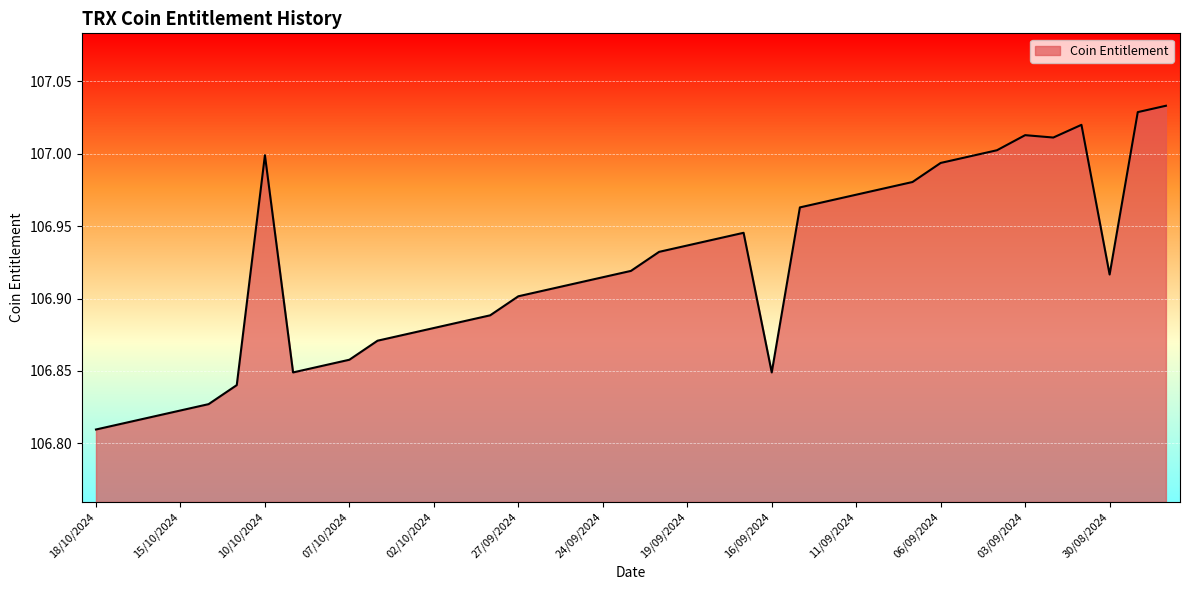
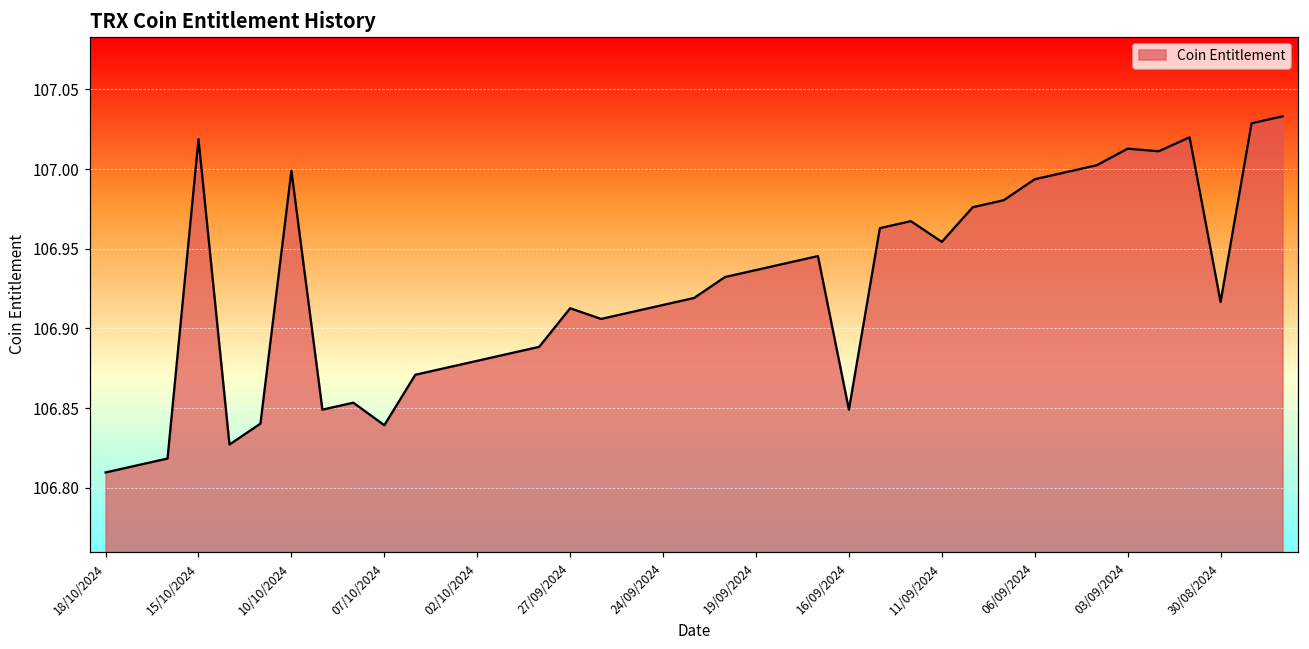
  {
    "18/10/2024": 106.810,
-   "15/10/2024": 106.823,
+   "15/10/2024": 107.019,
    "10/10/2024": 106.999,
-   "07/10/2024": 106.858,
+   "07/10/2024": 106.839,
    "02/10/2024": 106.880,
-   "27/09/2024": 106.902,
+   "27/09/2024": 106.913,
    "24/09/2024": 106.915,
    "19/09/2024": 106.937,
    "16/09/2024": 106.849,
-   "11/09/2024": 106.972,
+   "11/09/2024": 106.954,
    "06/09/2024": 106.994,
    "03/09/2024": 107.013,
    "30/08/2024": 106.917
  }
